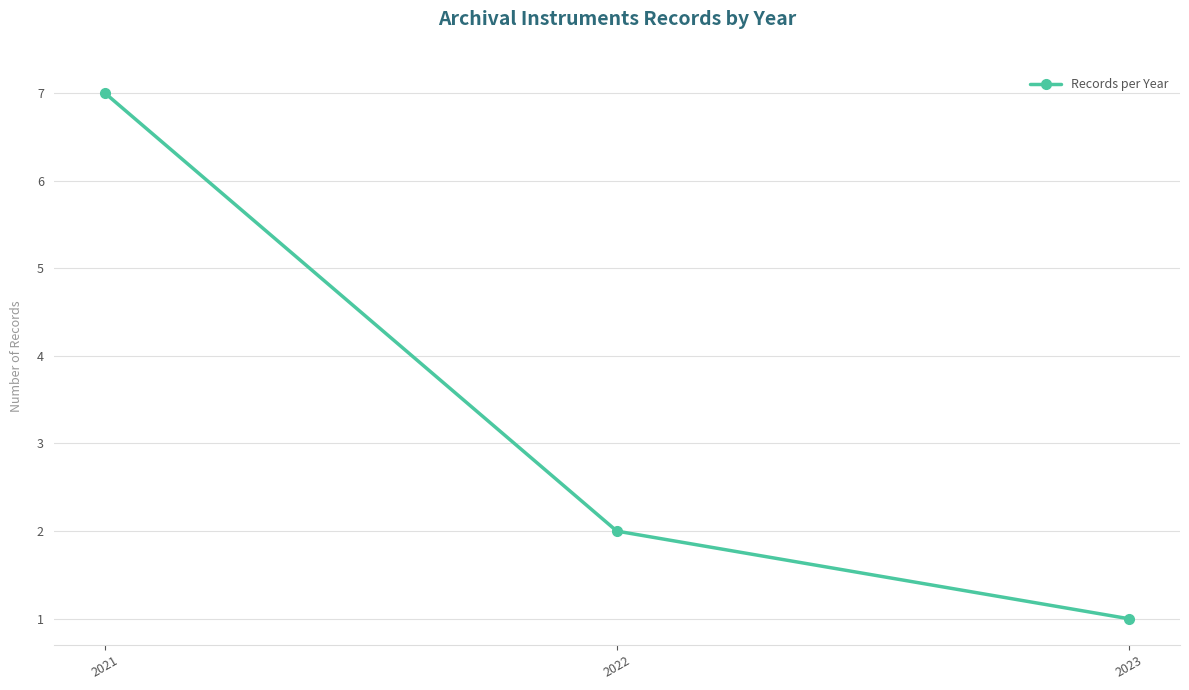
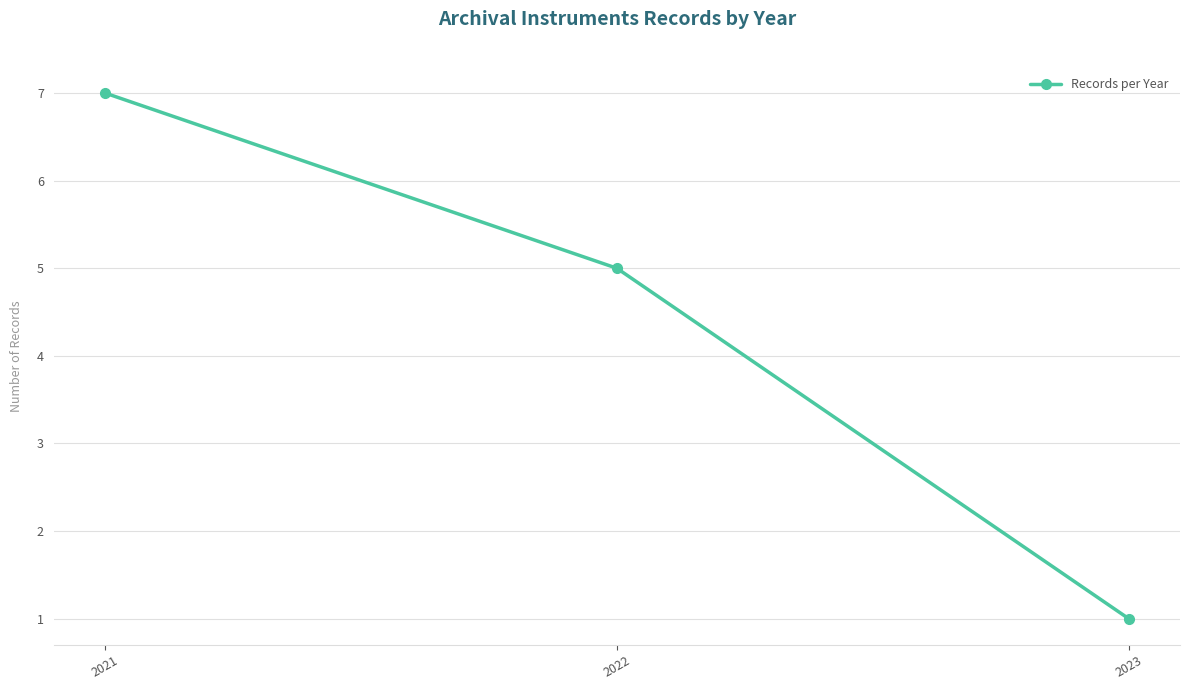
  {
    "2021": 7,
-   "2022": 2,
+   "2022": 5,
    "2023": 1
  }
